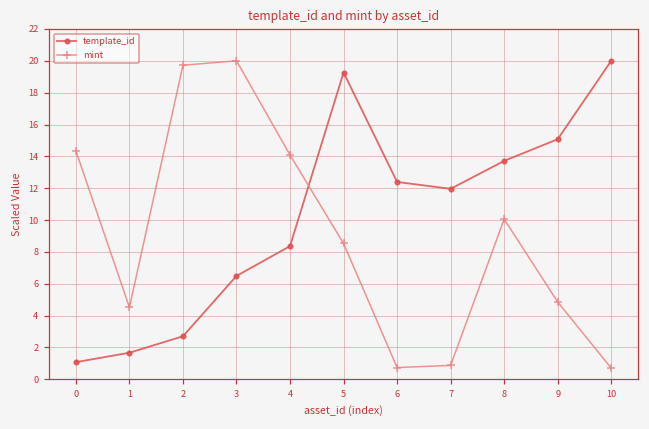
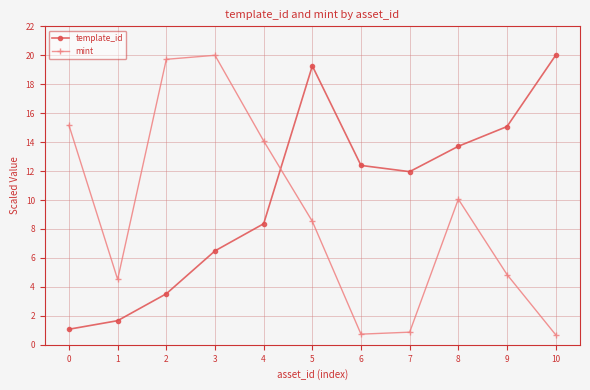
  {
    "template_id": {
      "0": 1.1,
      "1": 1.7,
-     "2": 2.7,
+     "2": 3.5,
      "3": 6.5,
      "4": 8.4,
      "5": 19.3,
      "6": 12.4,
      "7": 12.0,
      "8": 13.7,
      "9": 15.1,
      "10": 20.0
    },
    "mint": {
-     "0": 14.3,
+     "0": 15.2,
      "1": 4.5,
      "2": 19.7,
      "3": 20.0,
      "4": 14.1,
      "5": 8.5,
      "6": 0.7,
      "7": 0.9,
      "8": 10.1,
      "9": 4.9,
      "10": 0.7
    }
  }
